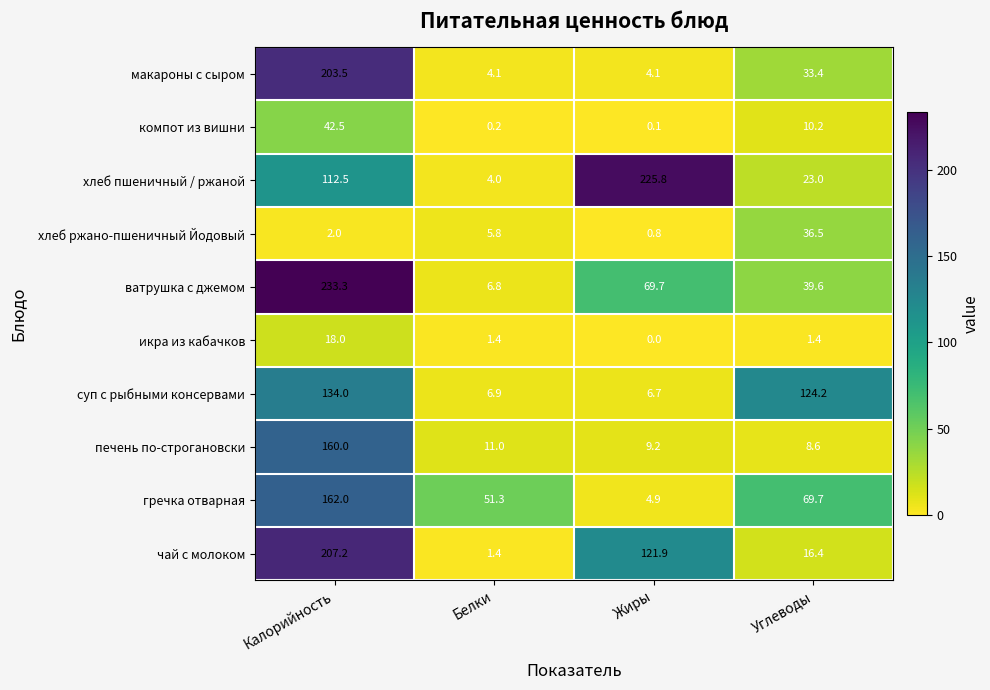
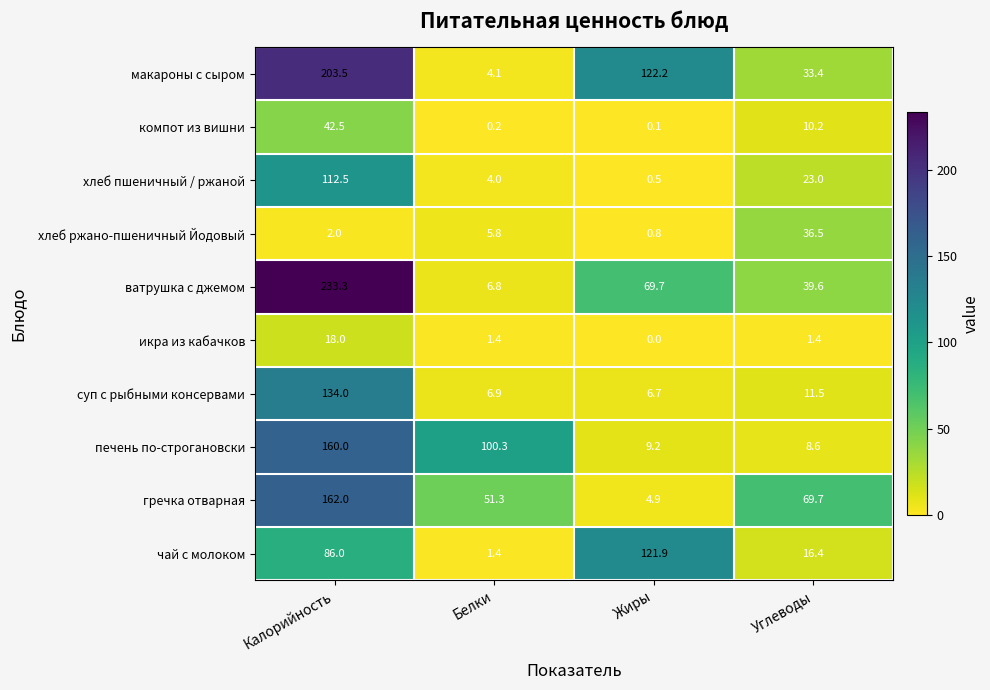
  {
    "макароны с сыром": {
      "Калорийность": 203.5,
      "Белки": 4.1,
-     "Жиры": 4.1,
+     "Жиры": 122.2,
      "Углеводы": 33.4
    },
    "компот из вишни": {
      "Калорийность": 42.5,
      "Белки": 0.2,
      "Жиры": 0.1,
      "Углеводы": 10.2
    },
    "хлеб пшеничный / ржаной": {
      "Калорийность": 112.5,
      "Белки": 4.0,
-     "Жиры": 225.8,
+     "Жиры": 0.5,
      "Углеводы": 23.0
    },
    "хлеб ржано-пшеничный Йодовый": {
      "Калорийность": 2.0,
      "Белки": 5.8,
      "Жиры": 0.8,
      "Углеводы": 36.5
    },
    "ватрушка с джемом": {
      "Калорийность": 233.3,
      "Белки": 6.8,
      "Жиры": 69.7,
      "Углеводы": 39.6
    },
    "икра из кабачков": {
      "Калорийность": 18.0,
      "Белки": 1.4,
      "Жиры": 0.0,
      "Углеводы": 1.4
    },
    "суп с рыбными консервами": {
      "Калорийность": 134.0,
      "Белки": 6.9,
      "Жиры": 6.7,
-     "Углеводы": 124.2
+     "Углеводы": 11.5
    },
    "печень по-строгановски": {
      "Калорийность": 160.0,
-     "Белки": 11.0,
+     "Белки": 100.3,
      "Жиры": 9.2,
      "Углеводы": 8.6
    },
    "гречка отварная": {
      "Калорийность": 162.0,
      "Белки": 51.3,
      "Жиры": 4.9,
      "Углеводы": 69.7
    },
    "чай с молоком": {
-     "Калорийность": 207.2,
+     "Калорийность": 86.0,
      "Белки": 1.4,
      "Жиры": 121.9,
      "Углеводы": 16.4
    }
  }
